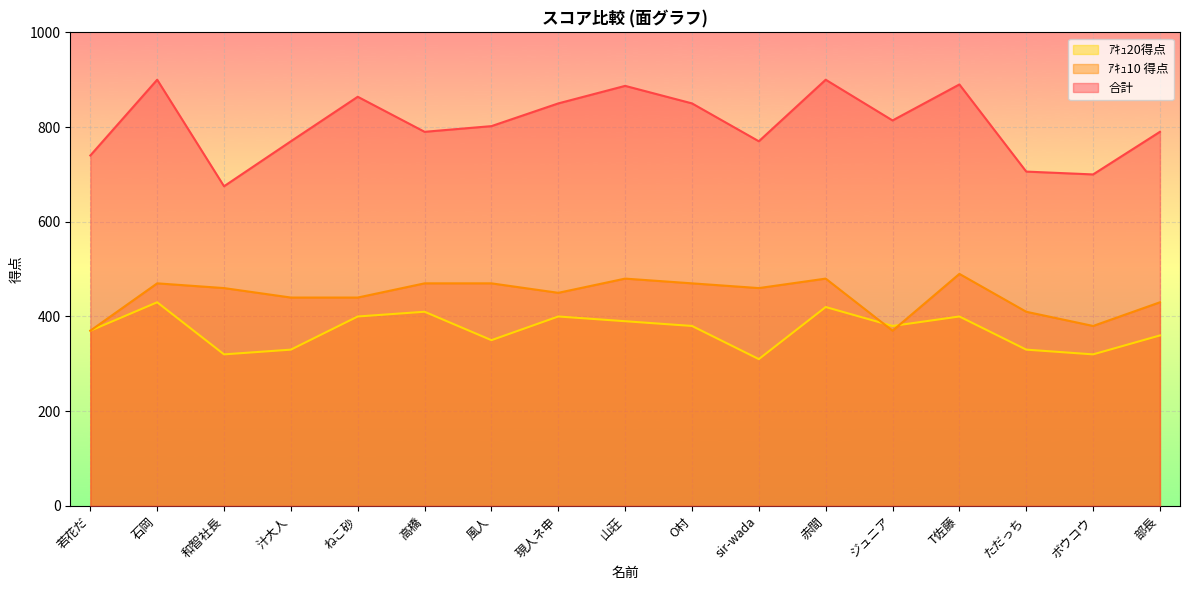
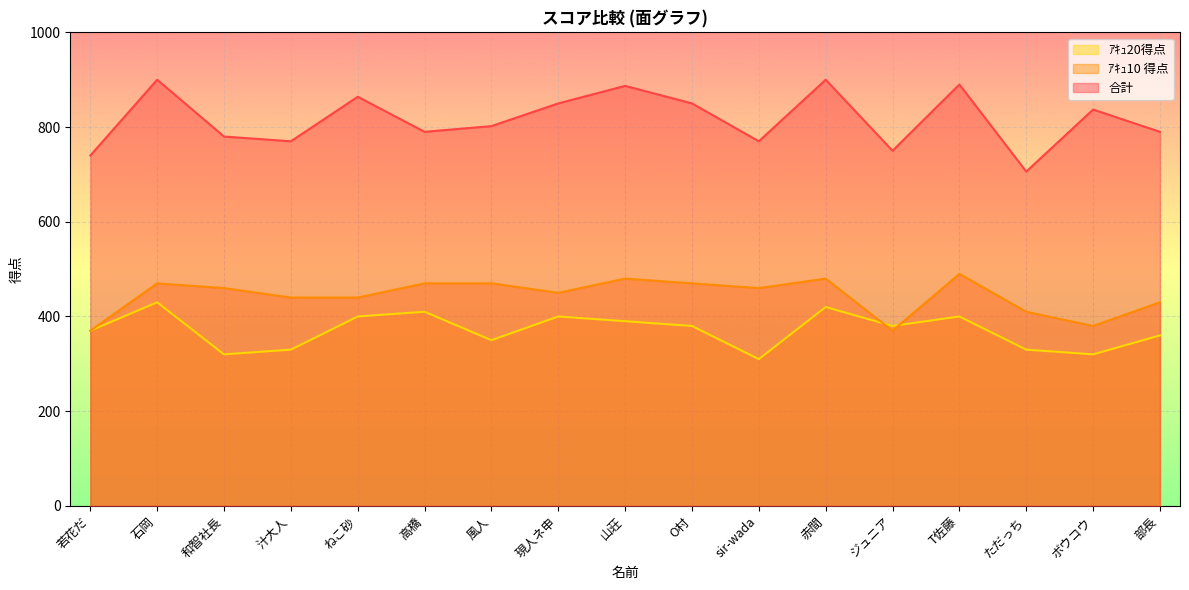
  {
    "合計": {
      "若花だ": 740,
      "石岡": 900,
-     "和智社長": 680,
+     "和智社長": 780,
      "汁大人": 770,
      "ねこ砂": 860,
      "高橋": 790,
      "風人": 800,
      "現人ネ申": 850,
      "山荘": 890,
      "O村": 850,
      "sir-wada": 770,
      "赤間": 900,
-     "ジュニア": 810,
+     "ジュニア": 750,
      "T佐藤": 890,
      "ただっち": 710,
-     "ボウコウ": 700,
+     "ボウコウ": 840,
      "部長": 790
    }
  }
